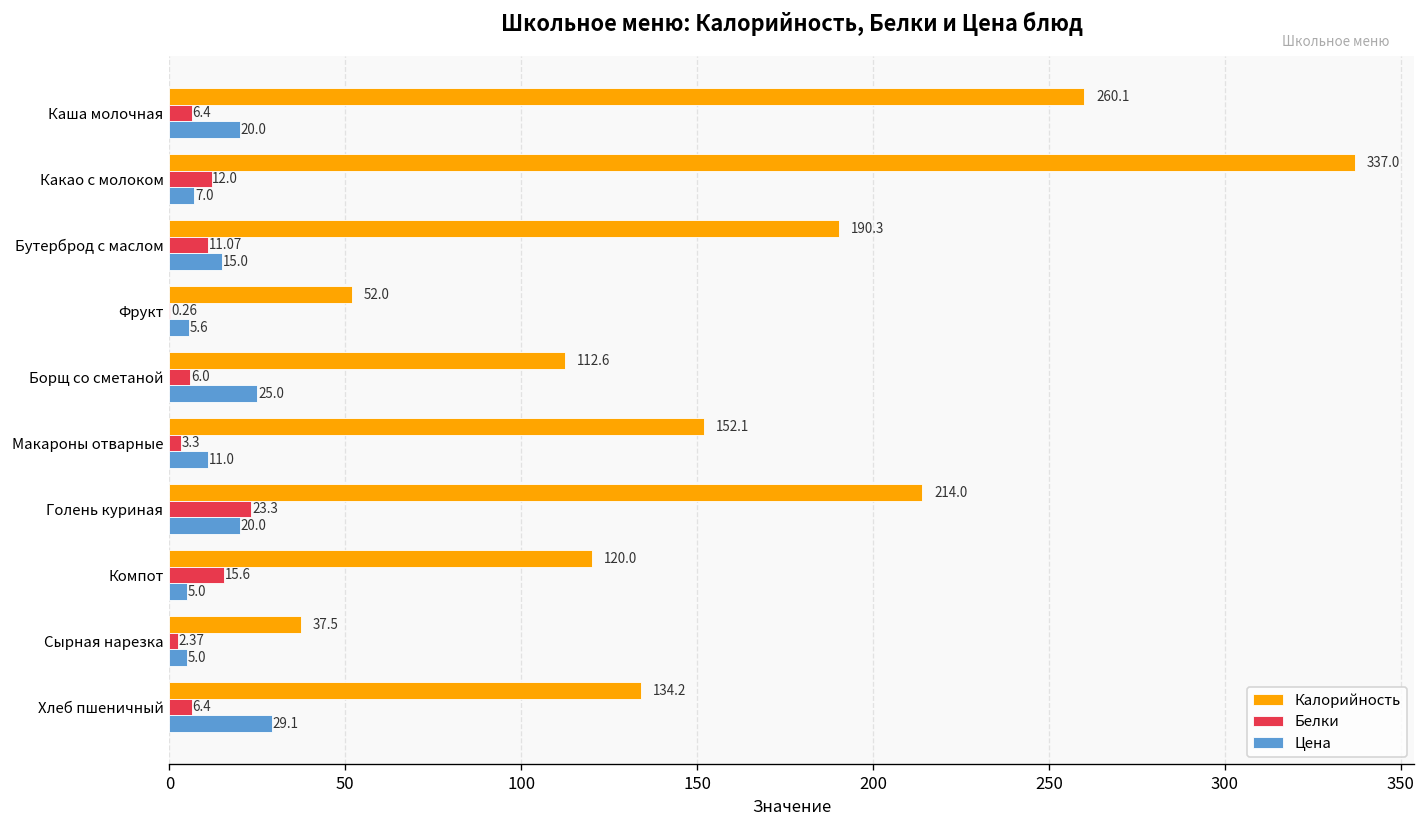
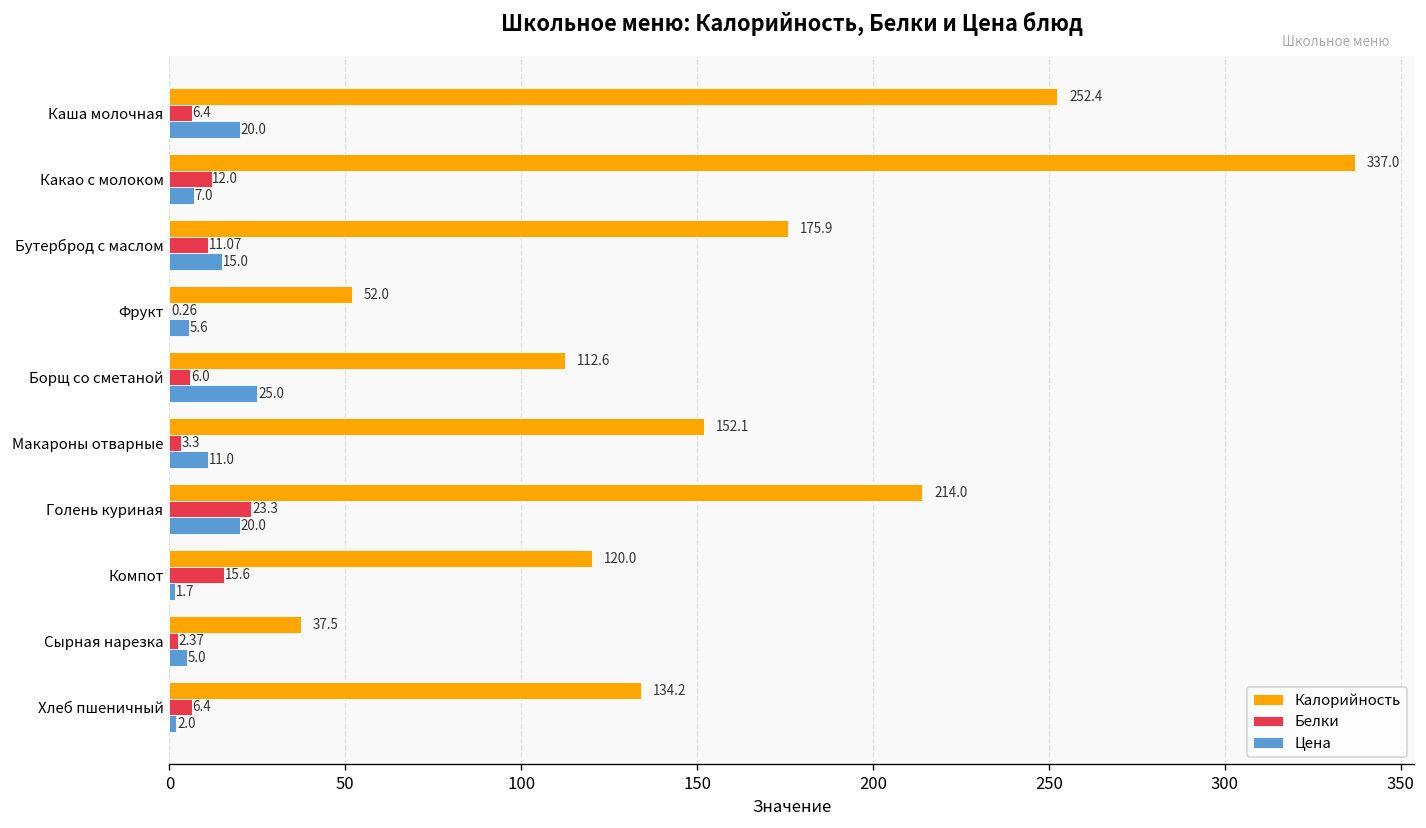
  {
    "Калорийность": {
-     "Каша молочная": 260.1,
+     "Каша молочная": 252.4,
      "Какао с молоком": 337.0,
-     "Бутерброд с маслом": 190.3,
+     "Бутерброд с маслом": 175.9,
      "Фрукт": 52.0,
      "Борщ со сметаной": 112.6,
      "Макароны отварные": 152.1,
      "Голень куриная": 214.0,
      "Компот": 120.0,
      "Сырная нарезка": 37.5,
      "Хлеб пшеничный": 134.2
    },
    "Белки": {
      "Каша молочная": 6.4,
      "Какао с молоком": 12.0,
      "Бутерброд с маслом": 11.07,
      "Фрукт": 0.26,
      "Борщ со сметаной": 6.0,
      "Макароны отварные": 3.3,
      "Голень куриная": 23.3,
      "Компот": 15.6,
      "Сырная нарезка": 2.37,
      "Хлеб пшеничный": 6.4
    },
    "Цена": {
      "Каша молочная": 20.0,
      "Какао с молоком": 7.0,
      "Бутерброд с маслом": 15.0,
      "Фрукт": 5.6,
      "Борщ со сметаной": 25.0,
      "Макароны отварные": 11.0,
      "Голень куриная": 20.0,
-     "Компот": 5.0,
+     "Компот": 1.7,
      "Сырная нарезка": 5.0,
-     "Хлеб пшеничный": 29.1
+     "Хлеб пшеничный": 2.0
    }
  }
